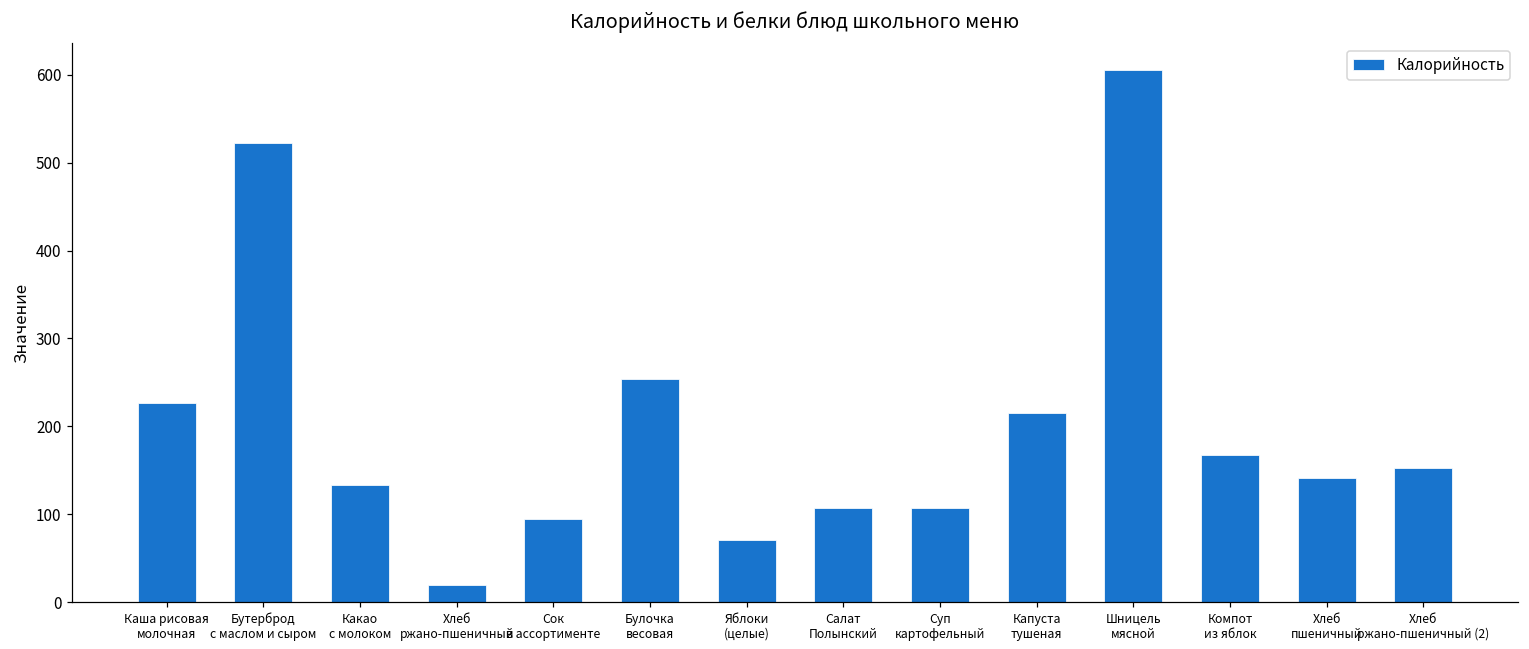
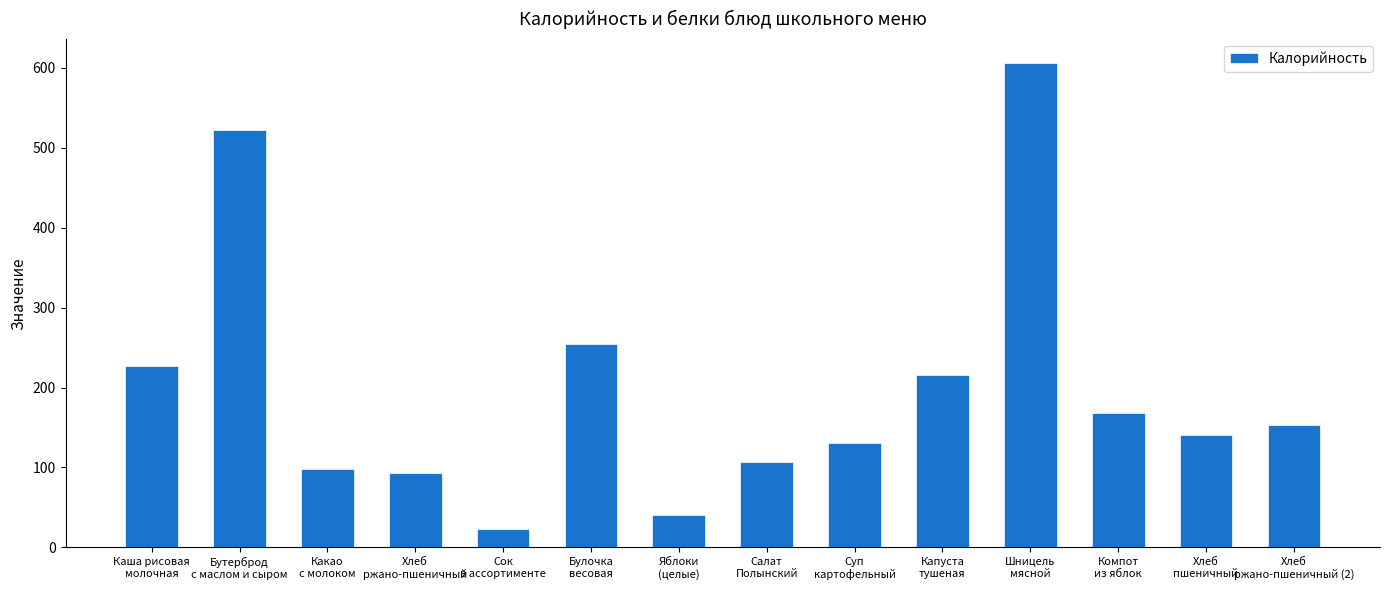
  {
    "Каша рисовая молочная": 230,
    "Бутерброд с маслом и сыром": 520,
-   "Какао с молоком": 130,
-   "Хлеб ржано-пшеничный": 20,
-   "Сок в ассортименте": 90,
+   "Какао с молоком": 100,
+   "Хлеб ржано-пшеничный": 90,
+   "Сок в ассортименте": 20,
    "Булочка весовая": 250,
-   "Яблоки (целые)": 70,
+   "Яблоки (целые)": 40,
    "Салат Полынский": 110,
-   "Суп картофельный": 110,
+   "Суп картофельный": 130,
    "Капуста тушеная": 220,
    "Шницель мясной": 610,
    "Компот из яблок": 170,
    "Хлеб пшеничный": 140,
    "Хлеб ржано-пшеничный (2)": 150
  }
